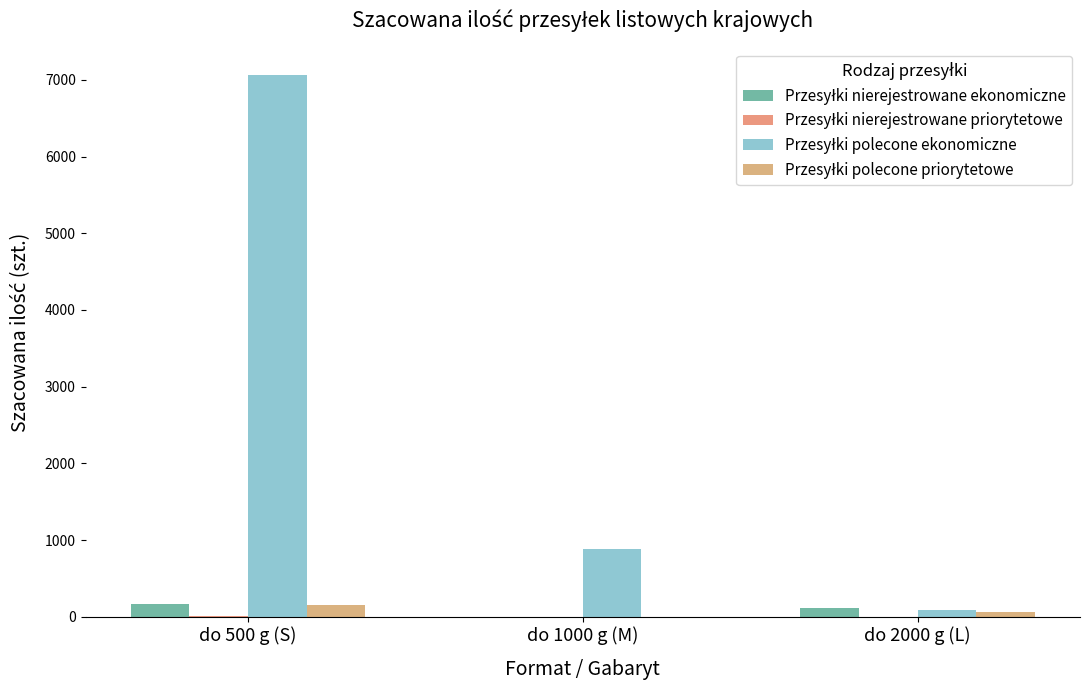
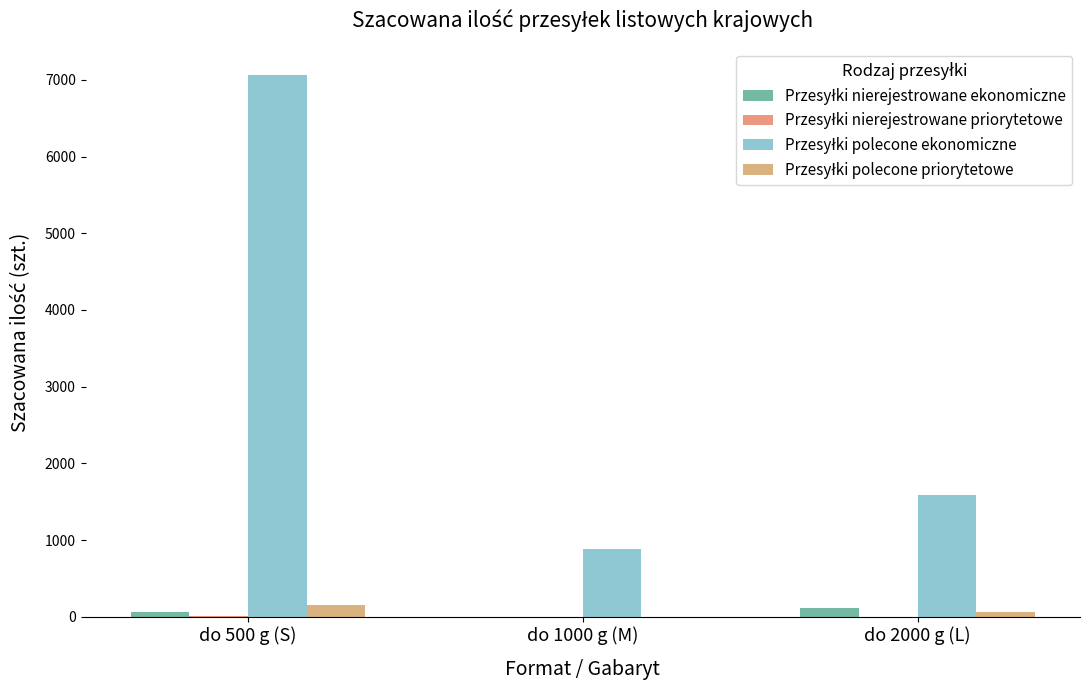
  {
    "Przesyłki nierejestrowane ekonomiczne": {
-     "do 500 g (S)": 200,
+     "do 500 g (S)": 100,
      "do 2000 g (L)": 100
    },
    "Przesyłki polecone ekonomiczne": {
      "do 500 g (S)": 7100,
      "do 1000 g (M)": 900,
-     "do 2000 g (L)": 100
+     "do 2000 g (L)": 1600
    }
  }
